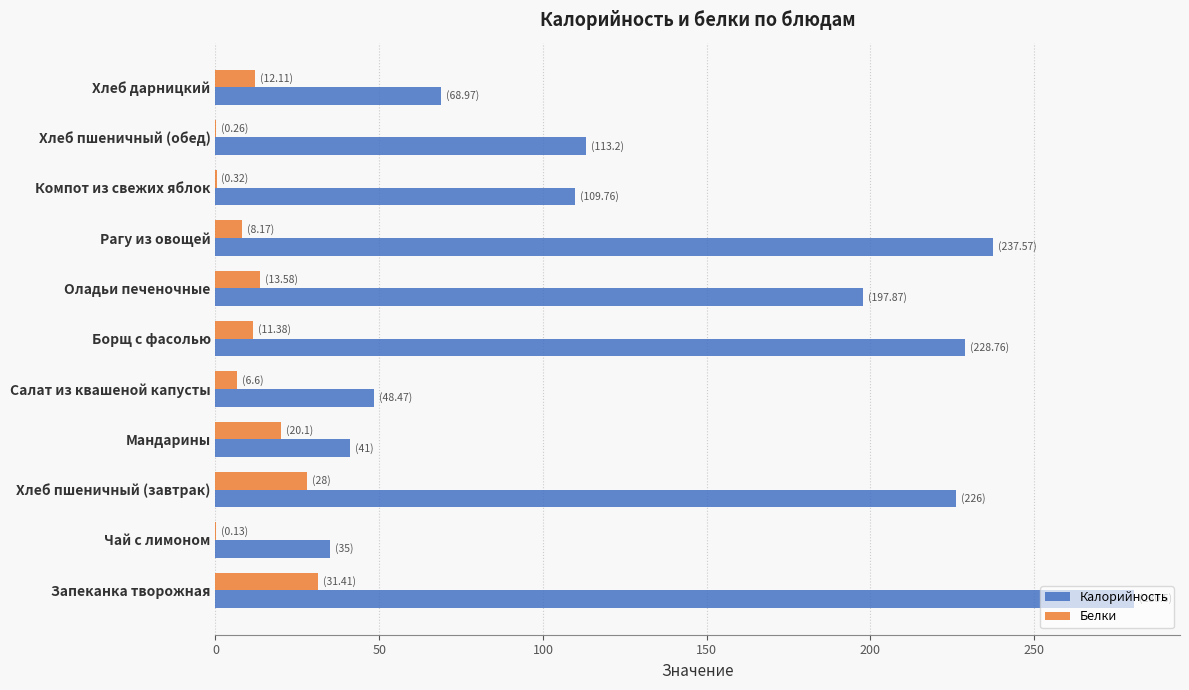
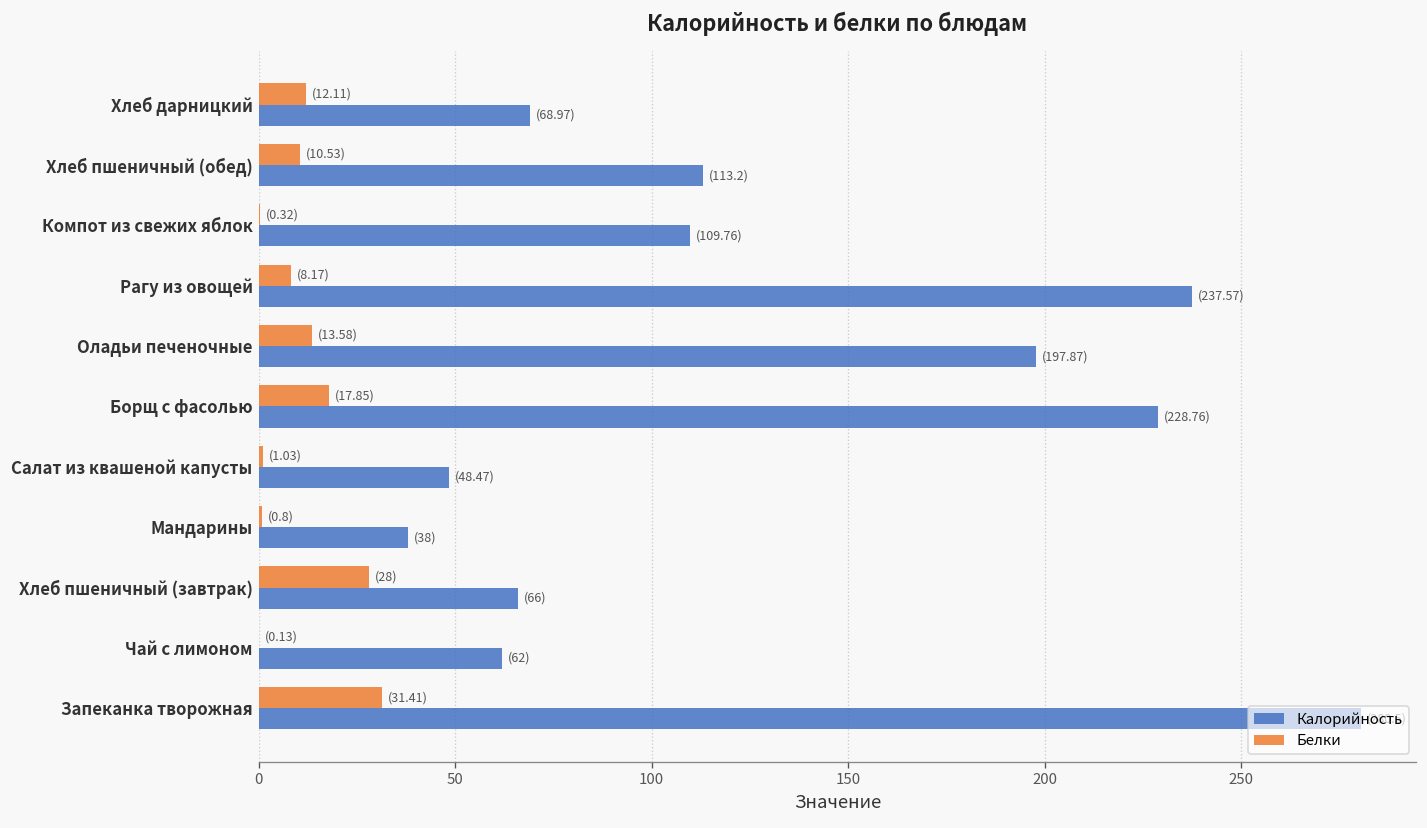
  {
    "Калорийность": {
      "Хлеб дарницкий": "(68.97)",
      "Хлеб пшеничный (обед)": "(113.2)",
      "Компот из свежих яблок": "(109.76)",
      "Рагу из овощей": "(237.57)",
      "Оладьи печеночные": "(197.87)",
      "Борщ с фасолью": "(228.76)",
      "Салат из квашеной капусты": "(48.47)",
-     "Мандарины": "(41)",
-     "Хлеб пшеничный (завтрак)": "(226)",
-     "Чай с лимоном": "(35)"
+     "Мандарины": "(38)",
+     "Хлеб пшеничный (завтрак)": "(66)",
+     "Чай с лимоном": "(62)"
    },
    "Белки": {
      "Хлеб дарницкий": "(12.11)",
-     "Хлеб пшеничный (обед)": "(0.26)",
+     "Хлеб пшеничный (обед)": "(10.53)",
      "Компот из свежих яблок": "(0.32)",
      "Рагу из овощей": "(8.17)",
      "Оладьи печеночные": "(13.58)",
-     "Борщ с фасолью": "(11.38)",
-     "Салат из квашеной капусты": "(6.6)",
-     "Мандарины": "(20.1)",
+     "Борщ с фасолью": "(17.85)",
+     "Салат из квашеной капусты": "(1.03)",
+     "Мандарины": "(0.8)",
      "Хлеб пшеничный (завтрак)": "(28)",
      "Чай с лимоном": "(0.13)",
      "Запеканка творожная": "(31.41)"
    }
  }
